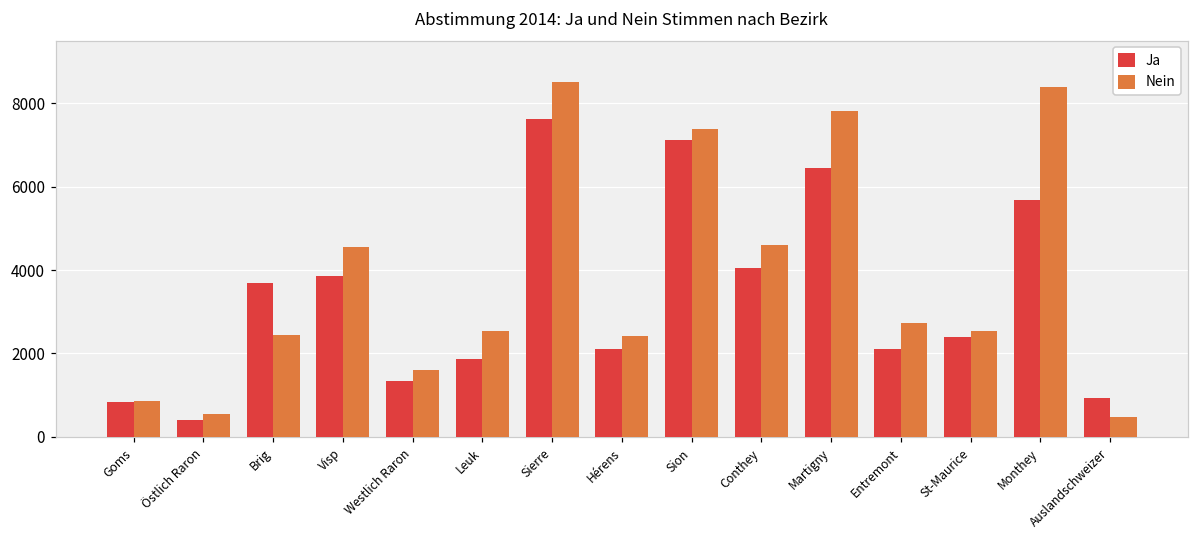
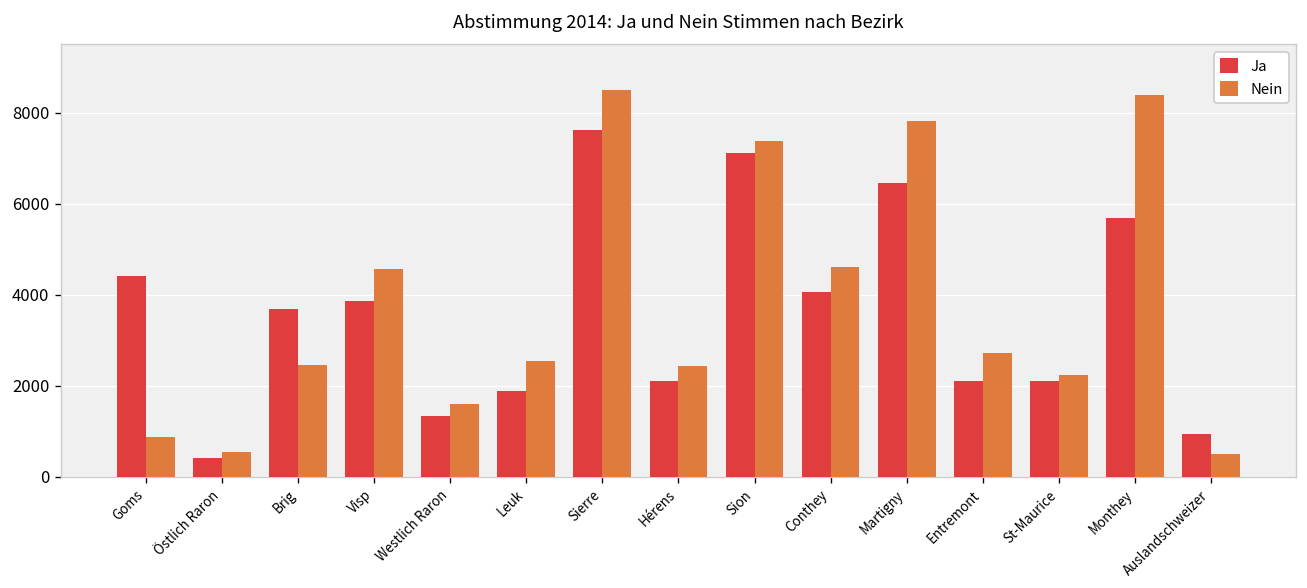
  {
    "Ja": {
-     "Goms": 800,
+     "Goms": 4400,
      "Östlich Raron": 400,
      "Brig": 3700,
      "Visp": 3900,
      "Westlich Raron": 1300,
      "Leuk": 1900,
      "Sierre": 7600,
      "Hérens": 2100,
      "Sion": 7100,
      "Conthey": 4100,
      "Martigny": 6500,
      "Entremont": 2100,
-     "St-Maurice": 2400,
+     "St-Maurice": 2100,
      "Monthey": 5700,
      "Auslandschweizer": 900
    },
    "Nein": {
      "Goms": 900,
      "Östlich Raron": 500,
      "Brig": 2400,
      "Visp": 4600,
      "Westlich Raron": 1600,
      "Leuk": 2500,
      "Sierre": 8500,
      "Hérens": 2400,
      "Sion": 7400,
      "Conthey": 4600,
      "Martigny": 7800,
      "Entremont": 2700,
-     "St-Maurice": 2500,
+     "St-Maurice": 2200,
      "Monthey": 8400,
      "Auslandschweizer": 500
    }
  }
